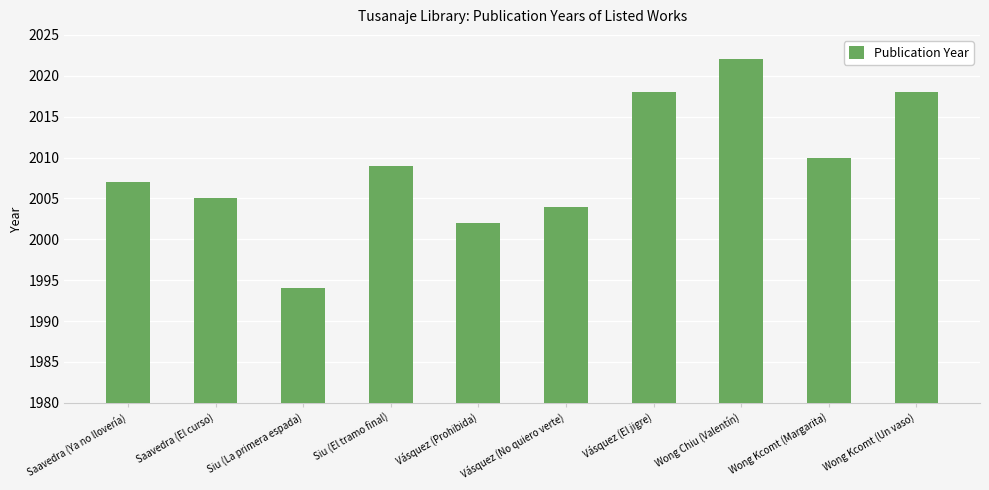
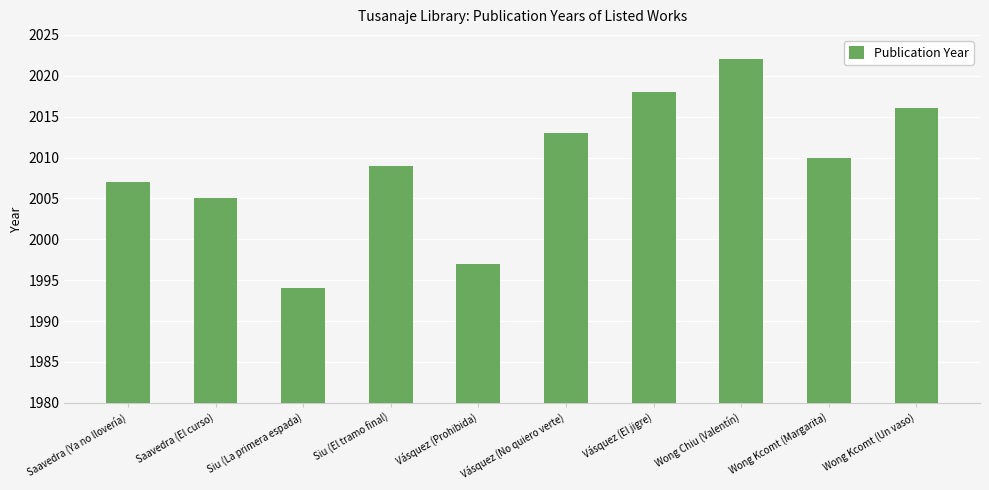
  {
    "Saavedra (Ya no llovería)": 2007,
    "Saavedra (El curso)": 2005,
    "Siu (La primera espada)": 1994,
    "Siu (El tramo final)": 2009,
-   "Vásquez (Prohibida)": 2002,
-   "Vásquez (No quiero verte)": 2004,
+   "Vásquez (Prohibida)": 1997,
+   "Vásquez (No quiero verte)": 2013,
    "Vásquez (El jigre)": 2018,
    "Wong Chiu (Valentín)": 2022,
    "Wong Kcomt (Margarita)": 2010,
-   "Wong Kcomt (Un vaso)": 2018
+   "Wong Kcomt (Un vaso)": 2016
  }
